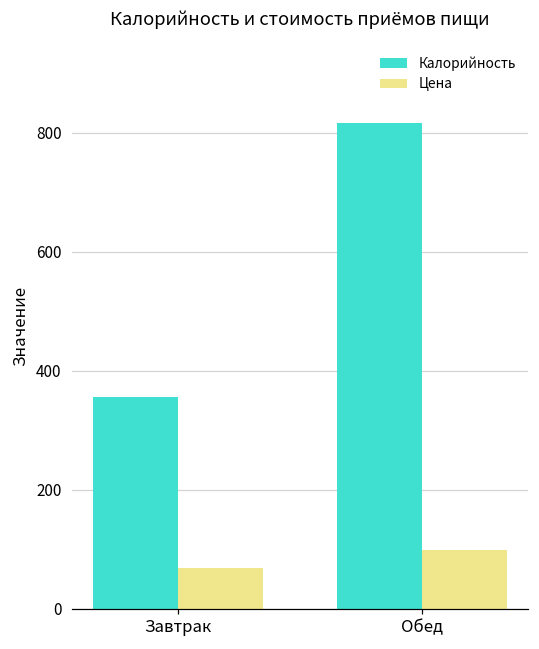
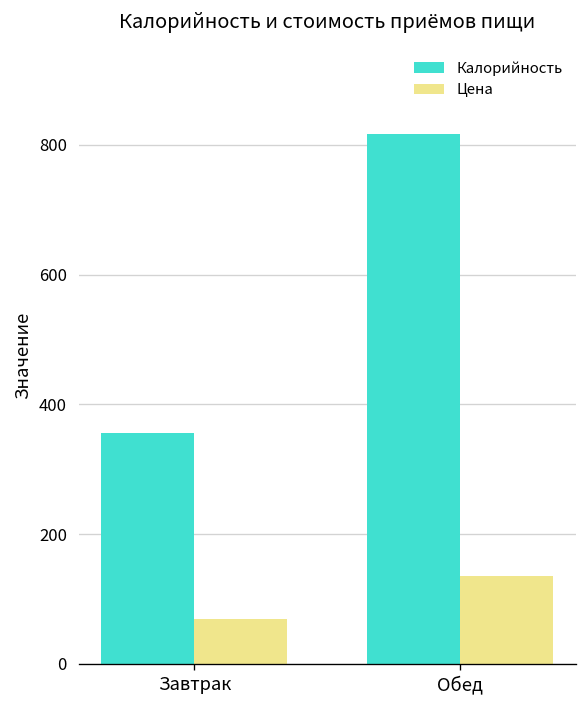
  {
    "Калорийность": {
      "Завтрак": 360,
      "Обед": 820
    },
    "Цена": {
      "Завтрак": 70,
-     "Обед": 100
+     "Обед": 140
    }
  }
